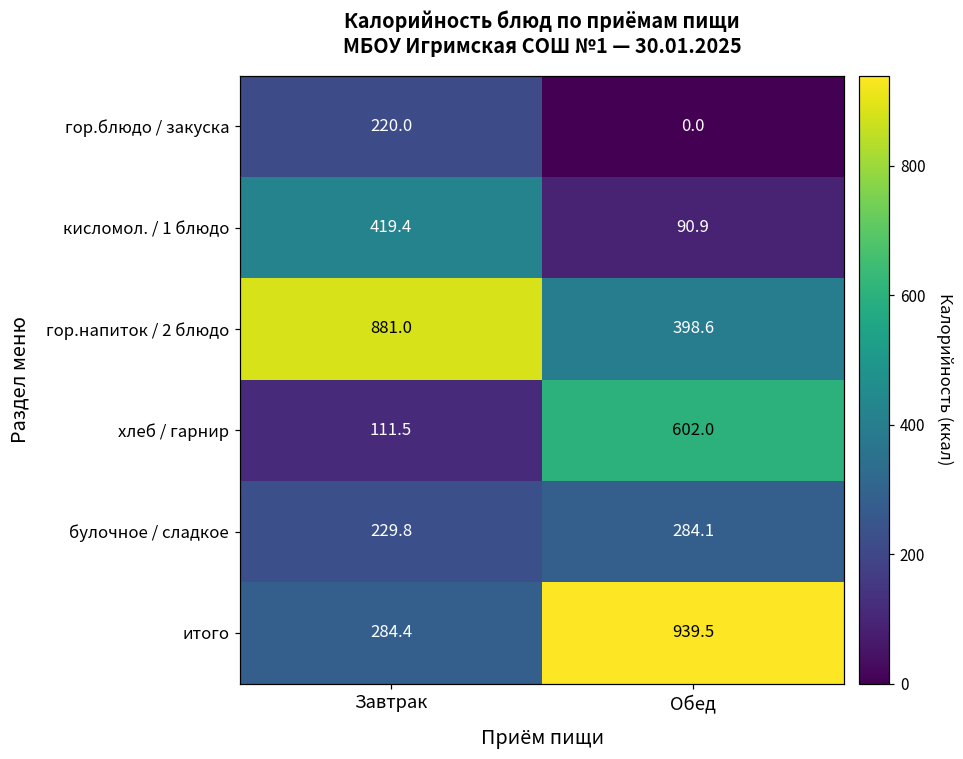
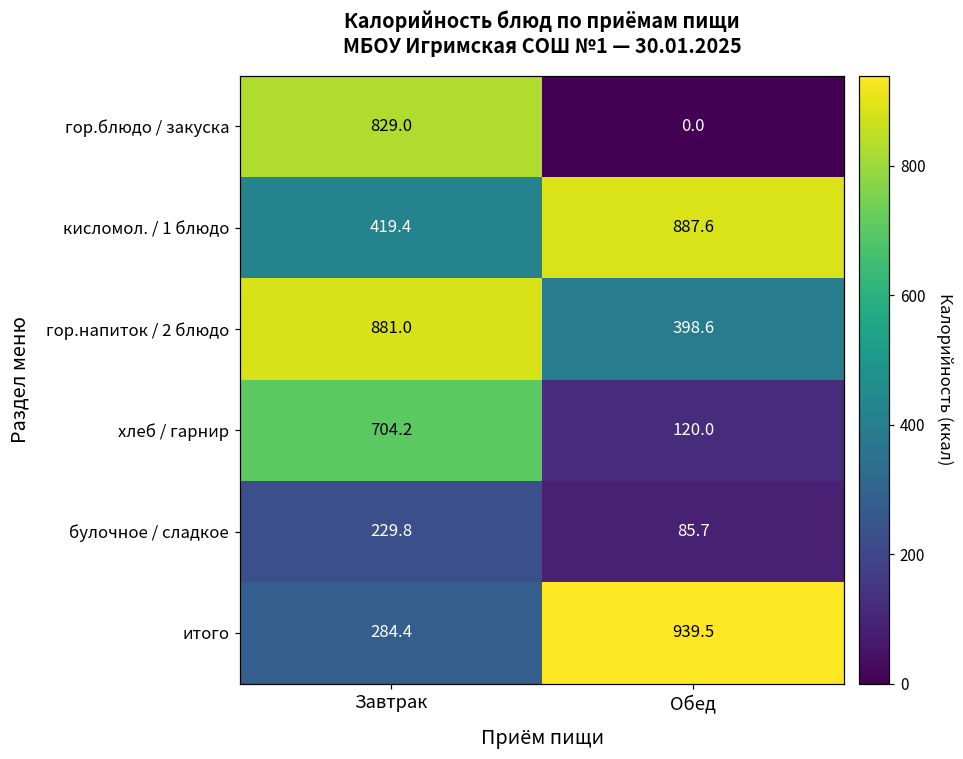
  {
    "гор.блюдо / закуска": {
-     "Завтрак": 220.0,
+     "Завтрак": 829.0,
      "Обед": 0.0
    },
    "кисломол. / 1 блюдо": {
      "Завтрак": 419.4,
-     "Обед": 90.9
+     "Обед": 887.6
    },
    "гор.напиток / 2 блюдо": {
      "Завтрак": 881.0,
      "Обед": 398.6
    },
    "хлеб / гарнир": {
-     "Завтрак": 111.5,
-     "Обед": 602.0
+     "Завтрак": 704.2,
+     "Обед": 120.0
    },
    "булочное / сладкое": {
      "Завтрак": 229.8,
-     "Обед": 284.1
+     "Обед": 85.7
    },
    "итого": {
      "Завтрак": 284.4,
      "Обед": 939.5
    }
  }
